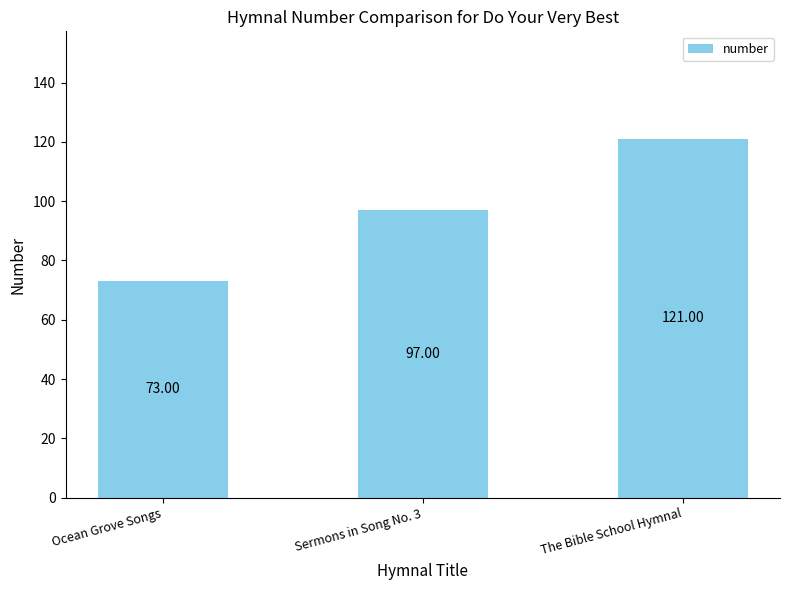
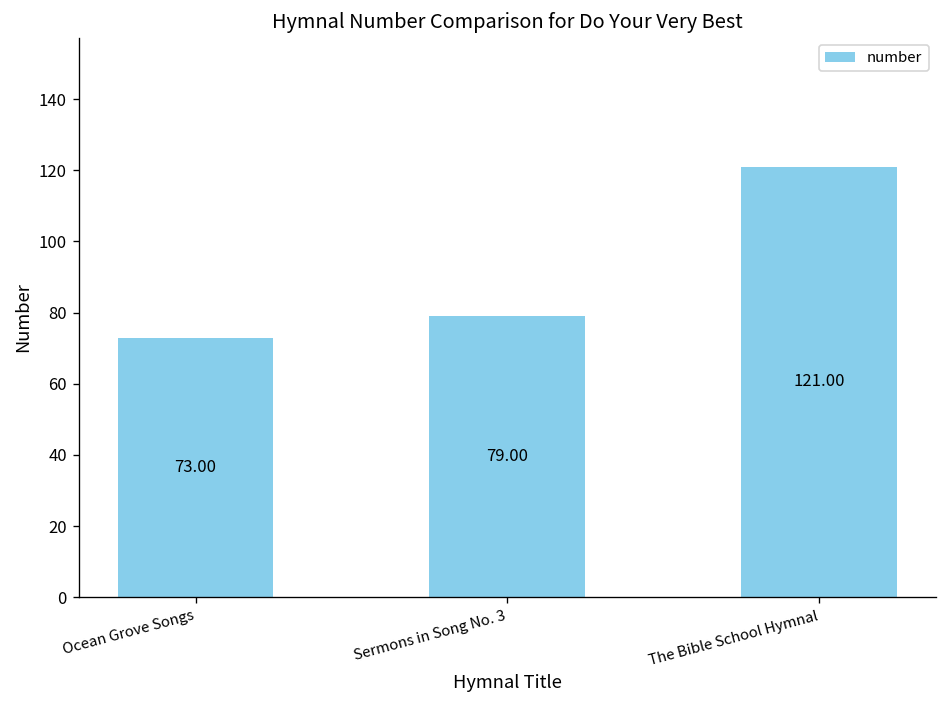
  {
    "Ocean Grove Songs": 73.00,
-   "Sermons in Song No. 3": 97.00,
+   "Sermons in Song No. 3": 79.00,
    "The Bible School Hymnal": 121.00
  }
